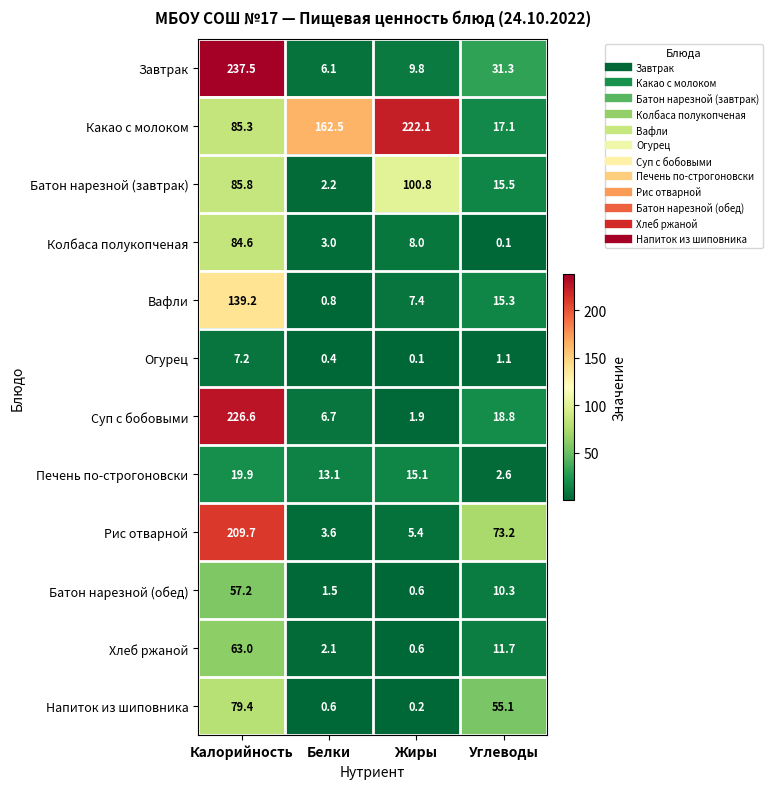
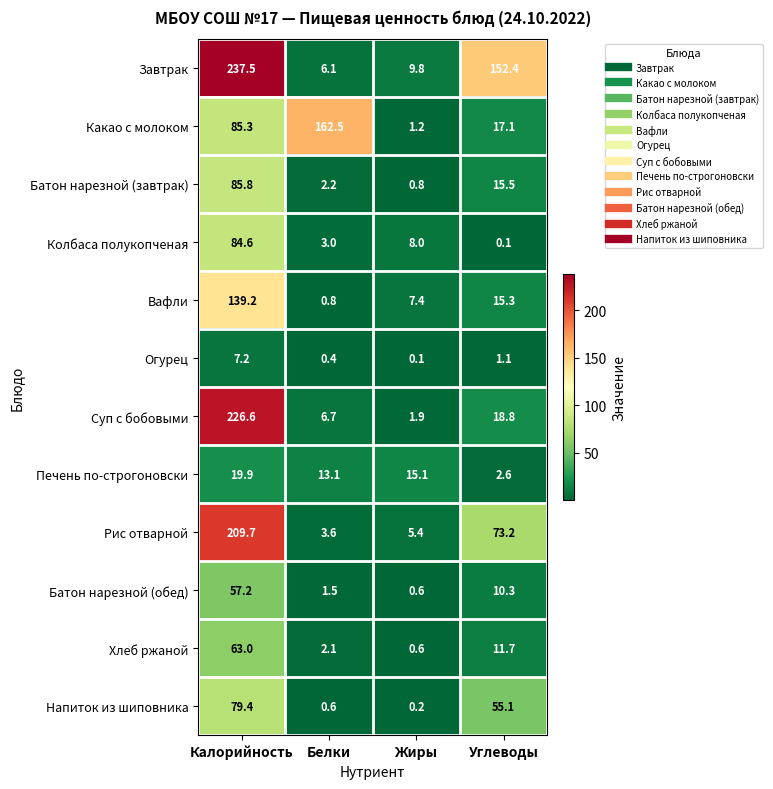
  {
    "Завтрак": {
      "Калорийность": 237.5,
      "Белки": 6.1,
      "Жиры": 9.8,
-     "Углеводы": 31.3
+     "Углеводы": 152.4
    },
    "Какао с молоком": {
      "Калорийность": 85.3,
      "Белки": 162.5,
-     "Жиры": 222.1,
+     "Жиры": 1.2,
      "Углеводы": 17.1
    },
    "Батон нарезной (завтрак)": {
      "Калорийность": 85.8,
      "Белки": 2.2,
-     "Жиры": 100.8,
+     "Жиры": 0.8,
      "Углеводы": 15.5
    },
    "Колбаса полукопченая": {
      "Калорийность": 84.6,
      "Белки": 3.0,
      "Жиры": 8.0,
      "Углеводы": 0.1
    },
    "Вафли": {
      "Калорийность": 139.2,
      "Белки": 0.8,
      "Жиры": 7.4,
      "Углеводы": 15.3
    },
    "Огурец": {
      "Калорийность": 7.2,
      "Белки": 0.4,
      "Жиры": 0.1,
      "Углеводы": 1.1
    },
    "Суп с бобовыми": {
      "Калорийность": 226.6,
      "Белки": 6.7,
      "Жиры": 1.9,
      "Углеводы": 18.8
    },
    "Печень по-строгоновски": {
      "Калорийность": 19.9,
      "Белки": 13.1,
      "Жиры": 15.1,
      "Углеводы": 2.6
    },
    "Рис отварной": {
      "Калорийность": 209.7,
      "Белки": 3.6,
      "Жиры": 5.4,
      "Углеводы": 73.2
    },
    "Батон нарезной (обед)": {
      "Калорийность": 57.2,
      "Белки": 1.5,
      "Жиры": 0.6,
      "Углеводы": 10.3
    },
    "Хлеб ржаной": {
      "Калорийность": 63.0,
      "Белки": 2.1,
      "Жиры": 0.6,
      "Углеводы": 11.7
    },
    "Напиток из шиповника": {
      "Калорийность": 79.4,
      "Белки": 0.6,
      "Жиры": 0.2,
      "Углеводы": 55.1
    }
  }
